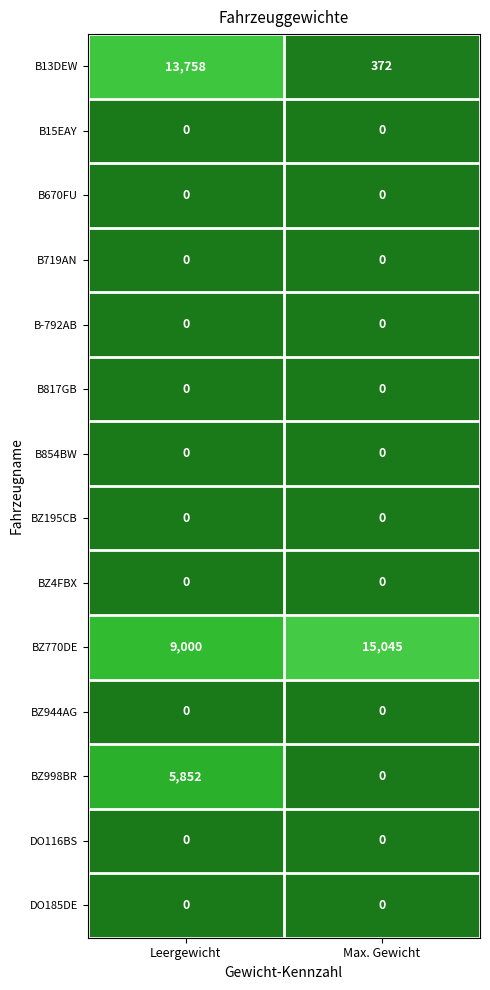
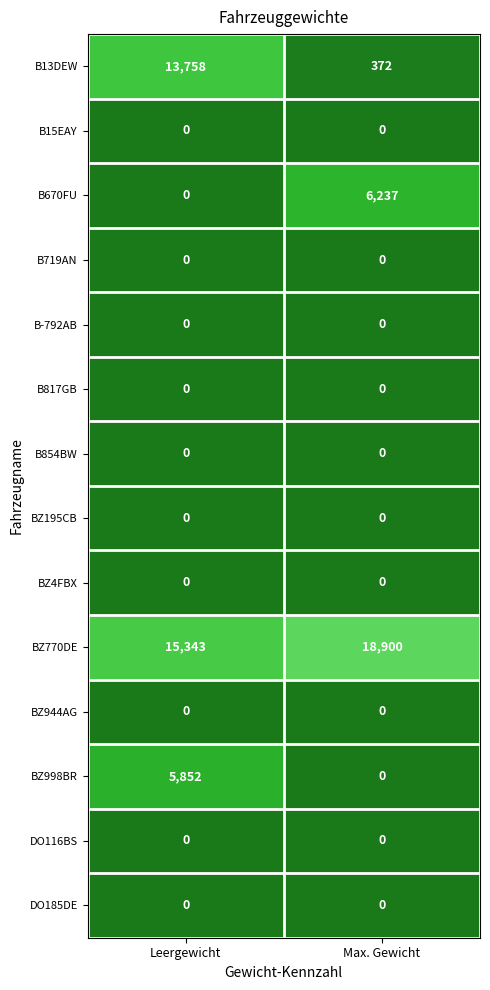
  {
    "B13DEW": {
      "Leergewicht": "13,758",
      "Max. Gewicht": "372"
    },
    "B15EAY": {
      "Leergewicht": "0",
      "Max. Gewicht": "0"
    },
    "B670FU": {
      "Leergewicht": "0",
-     "Max. Gewicht": "0"
+     "Max. Gewicht": "6,237"
    },
    "B719AN": {
      "Leergewicht": "0",
      "Max. Gewicht": "0"
    },
    "B-792AB": {
      "Leergewicht": "0",
      "Max. Gewicht": "0"
    },
    "B817GB": {
      "Leergewicht": "0",
      "Max. Gewicht": "0"
    },
    "B854BW": {
      "Leergewicht": "0",
      "Max. Gewicht": "0"
    },
    "BZ195CB": {
      "Leergewicht": "0",
      "Max. Gewicht": "0"
    },
    "BZ4FBX": {
      "Leergewicht": "0",
      "Max. Gewicht": "0"
    },
    "BZ770DE": {
-     "Leergewicht": "9,000",
-     "Max. Gewicht": "15,045"
+     "Leergewicht": "15,343",
+     "Max. Gewicht": "18,900"
    },
    "BZ944AG": {
      "Leergewicht": "0",
      "Max. Gewicht": "0"
    },
    "BZ998BR": {
      "Leergewicht": "5,852",
      "Max. Gewicht": "0"
    },
    "DO116BS": {
      "Leergewicht": "0",
      "Max. Gewicht": "0"
    },
    "DO185DE": {
      "Leergewicht": "0",
      "Max. Gewicht": "0"
    }
  }
